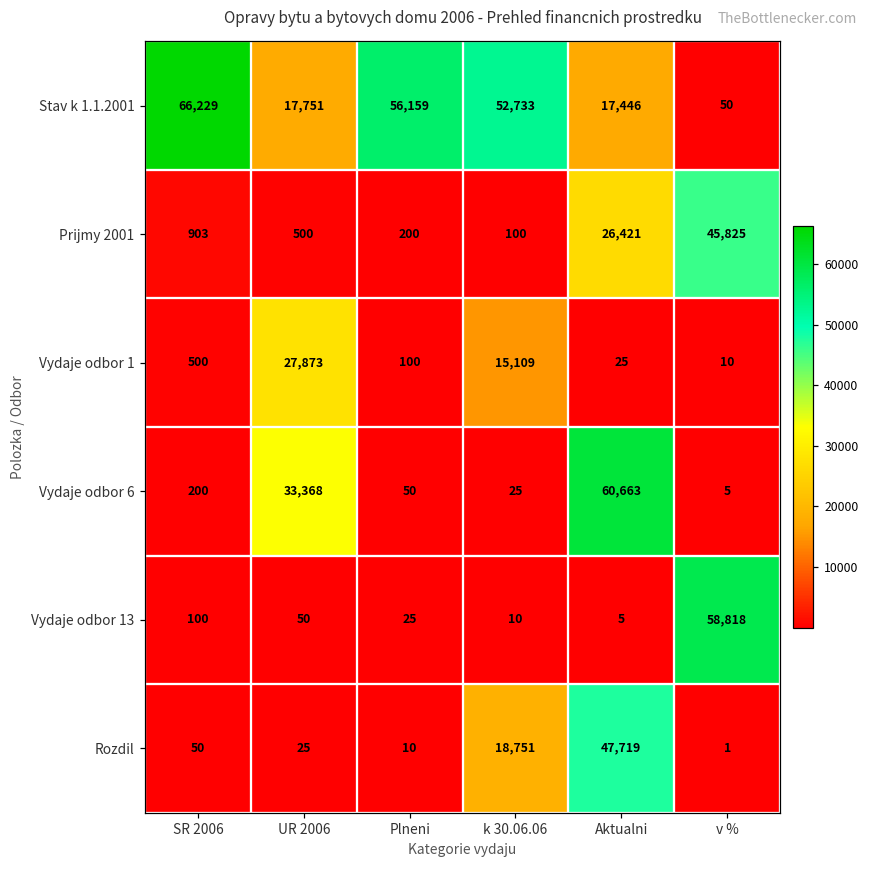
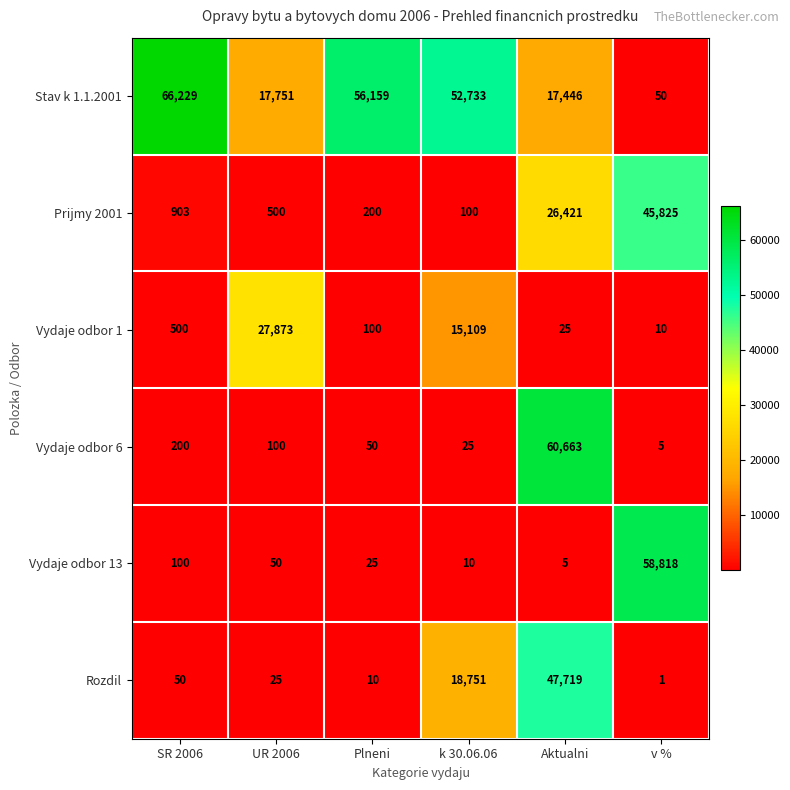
  {
    "Stav k 1.1.2001": {
      "SR 2006": "66,229",
      "UR 2006": "17,751",
      "Plneni": "56,159",
      "k 30.06.06": "52,733",
      "Aktualni": "17,446",
      "v %": "50"
    },
    "Prijmy 2001": {
      "SR 2006": "903",
      "UR 2006": "500",
      "Plneni": "200",
      "k 30.06.06": "100",
      "Aktualni": "26,421",
      "v %": "45,825"
    },
    "Vydaje odbor 1": {
      "SR 2006": "500",
      "UR 2006": "27,873",
      "Plneni": "100",
      "k 30.06.06": "15,109",
      "Aktualni": "25",
      "v %": "10"
    },
    "Vydaje odbor 6": {
      "SR 2006": "200",
-     "UR 2006": "33,368",
+     "UR 2006": "100",
      "Plneni": "50",
      "k 30.06.06": "25",
      "Aktualni": "60,663",
      "v %": "5"
    },
    "Vydaje odbor 13": {
      "SR 2006": "100",
      "UR 2006": "50",
      "Plneni": "25",
      "k 30.06.06": "10",
      "Aktualni": "5",
      "v %": "58,818"
    },
    "Rozdil": {
      "SR 2006": "50",
      "UR 2006": "25",
      "Plneni": "10",
      "k 30.06.06": "18,751",
      "Aktualni": "47,719",
      "v %": "1"
    }
  }
